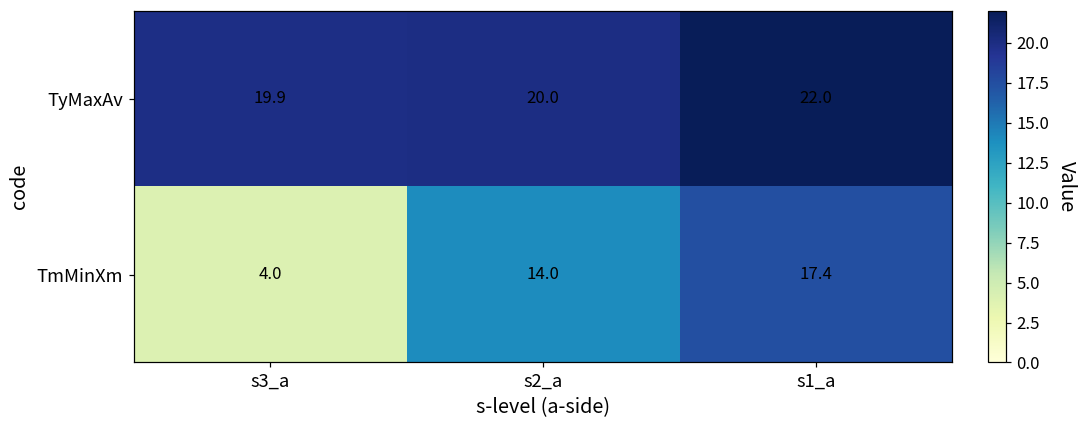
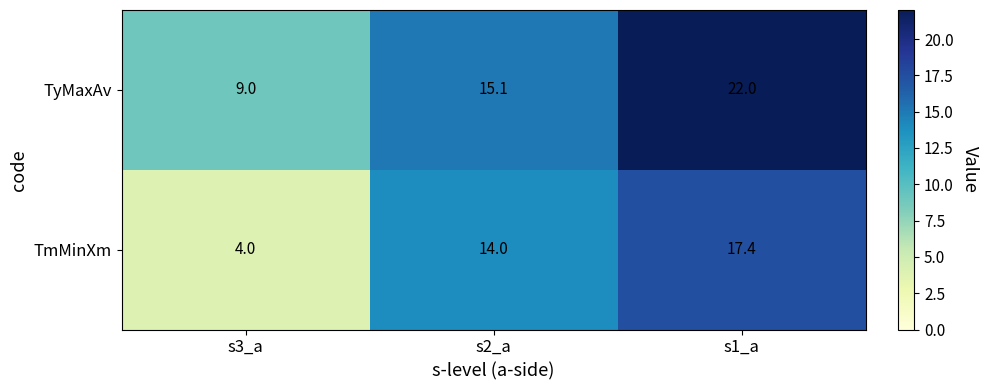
  {
    "TyMaxAv": {
-     "s3_a": 19.9,
-     "s2_a": 20.0,
+     "s3_a": 9.0,
+     "s2_a": 15.1,
      "s1_a": 22.0
    },
    "TmMinXm": {
      "s3_a": 4.0,
      "s2_a": 14.0,
      "s1_a": 17.4
    }
  }
